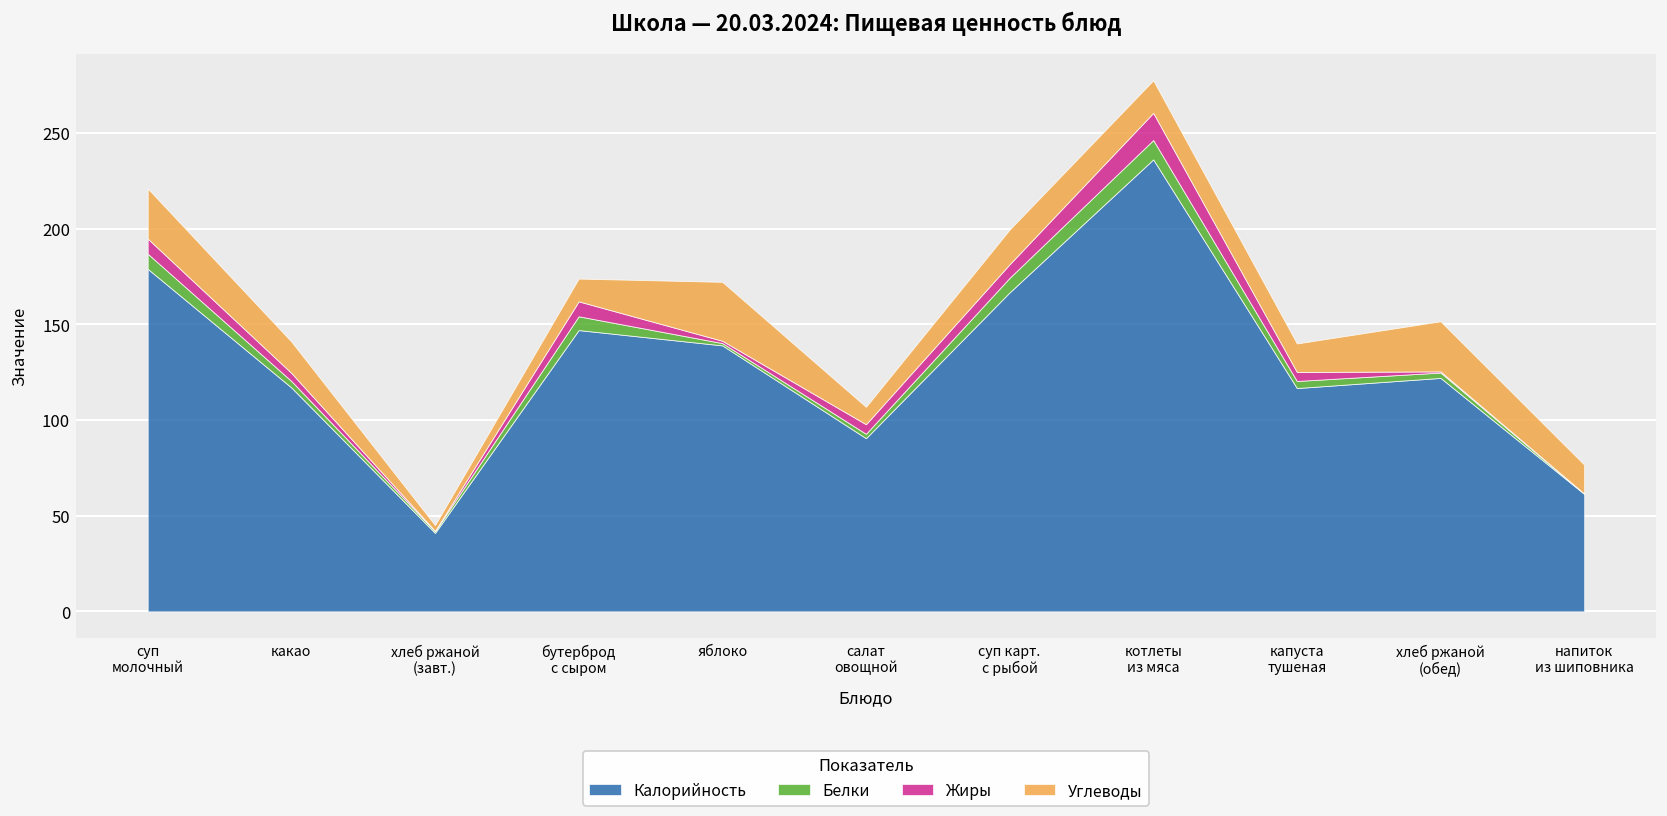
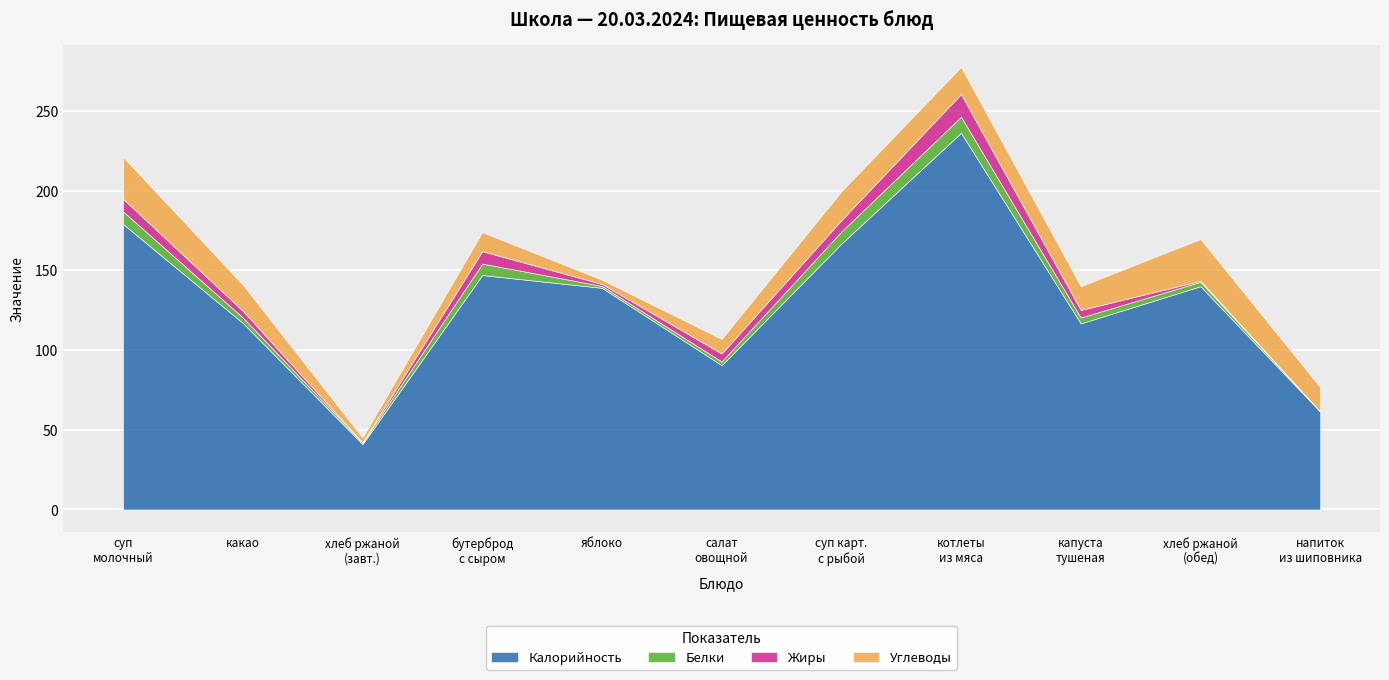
  {
    "Калорийность": {
      "суп молочный": 179,
      "какао": 117,
      "бутерброд с сыром": 147,
      "салат овощной": 91,
      "суп карт. с рыбой": 167,
      "котлеты из мяса": 236,
      "капуста тушеная": 117,
-     "хлеб ржаной (обед)": 122
+     "хлеб ржаной (обед)": 140
    },
    "Белки": {
      "суп молочный": 8,
      "какао": 3,
      "бутерброд с сыром": 7,
      "салат овощной": 2,
      "суп карт. с рыбой": 8,
      "котлеты из мяса": 10,
      "капуста тушеная": 4
    },
    "Жиры": {
      "суп молочный": 8,
      "какао": 4,
      "бутерброд с сыром": 8,
      "салат овощной": 5,
      "суп карт. с рыбой": 7,
      "котлеты из мяса": 14,
      "капуста тушеная": 5
    },
    "Углеводы": {
      "суп молочный": 26,
      "какао": 16,
      "хлеб ржаной (завт.)": 3,
      "бутерброд с сыром": 12,
-     "яблоко": 31,
+     "яблоко": 3,
      "салат овощной": 9,
      "суп карт. с рыбой": 18,
      "котлеты из мяса": 17,
      "капуста тушеная": 15,
      "хлеб ржаной (обед)": 26,
      "напиток из шиповника": 15
    }
  }
